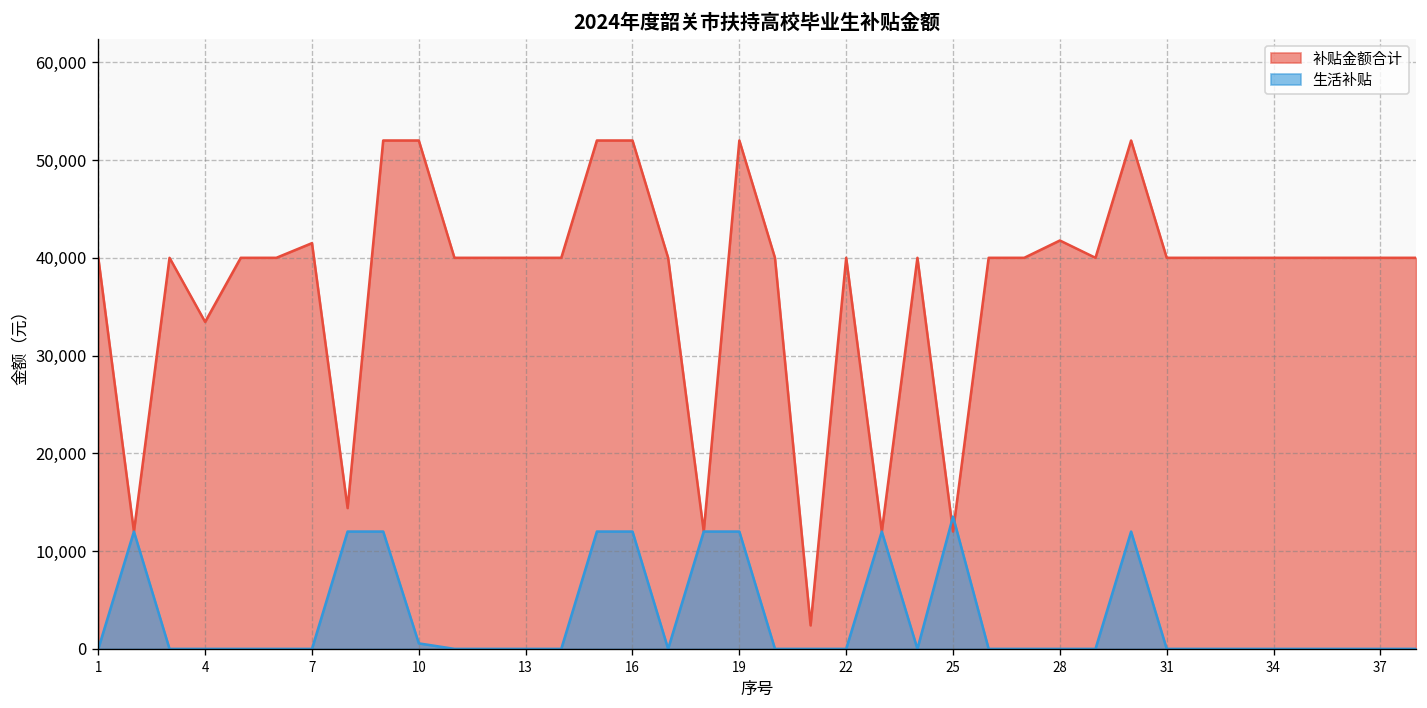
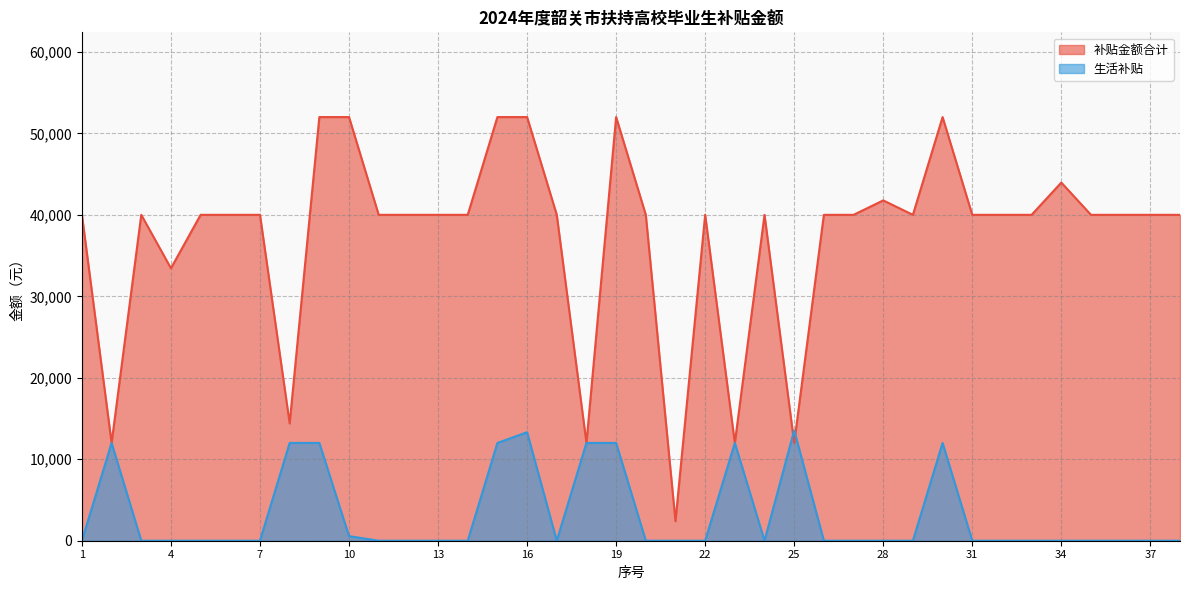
  {
    "补贴金额合计": {
      "1": "40,000",
      "4": "33,000",
-     "7": "42,000",
+     "7": "40,000",
      "10": "52,000",
      "13": "40,000",
      "16": "52,000",
      "19": "52,000",
      "22": "40,000",
      "25": "12,000",
      "28": "42,000",
      "31": "40,000",
-     "34": "40,000",
+     "34": "44,000",
      "37": "40,000"
    },
    "生活补贴": {
      "1": "0",
      "4": "0",
      "7": "0",
      "10": "1,000",
      "13": "0",
-     "16": "12,000",
+     "16": "13,000",
      "19": "12,000",
      "22": "0",
      "25": "14,000",
      "28": "0",
      "31": "0",
      "34": "0",
      "37": "0"
    }
  }
